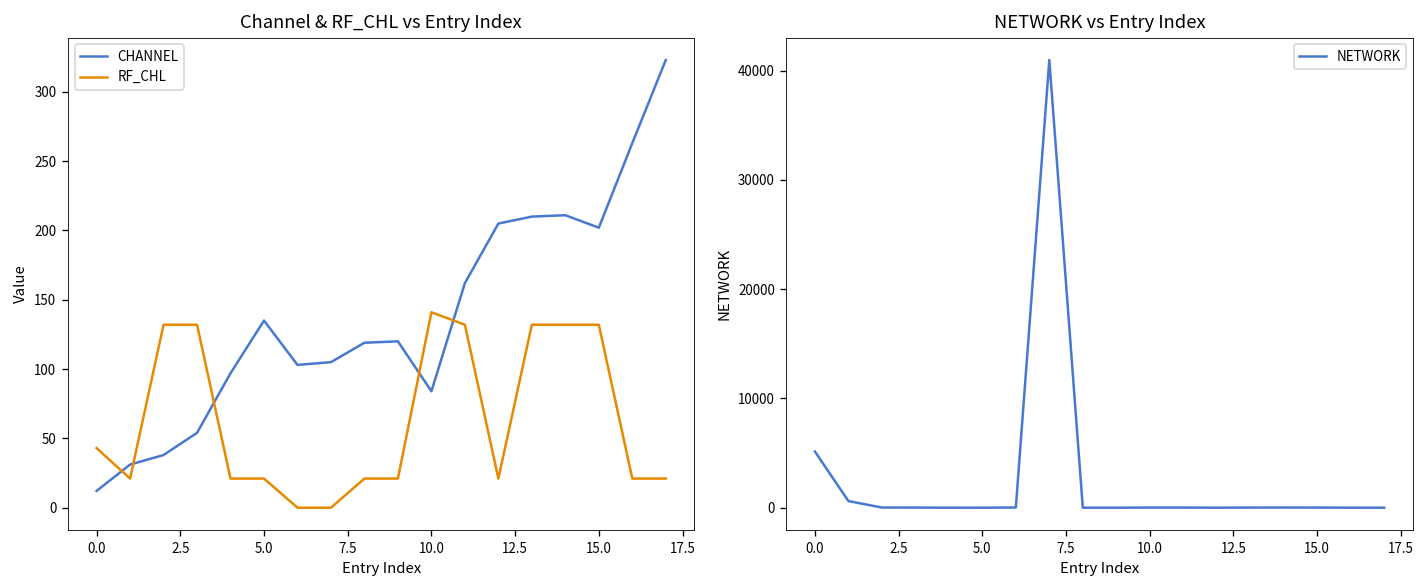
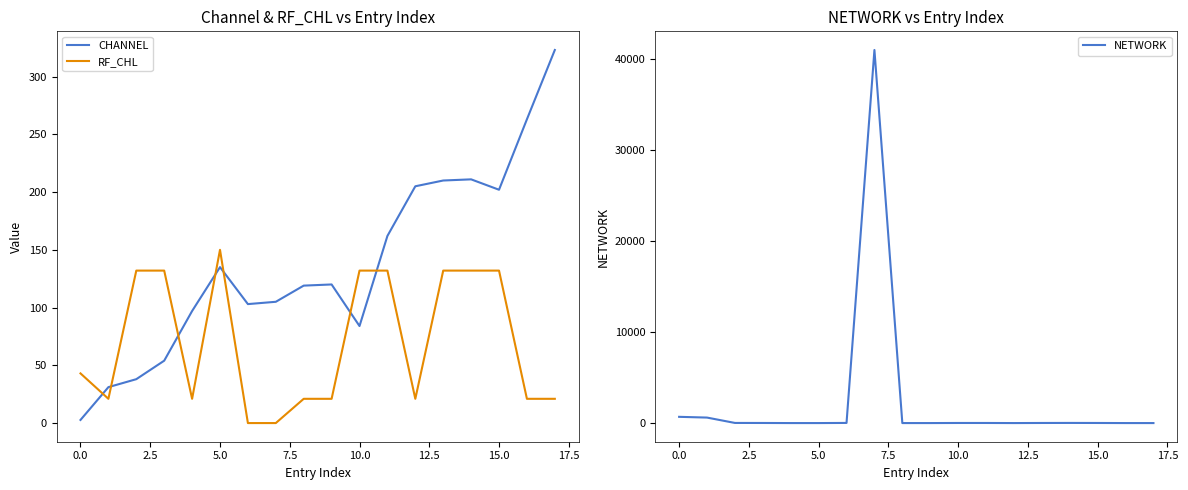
  {
    "Channel & RF_CHL vs Entry Index": {
      "CHANNEL": {
-       "0.0": 12,
+       "0.0": 3,
        "5.0": 135,
        "10.0": 84,
        "15.0": 202
      },
      "RF_CHL": {
        "0.0": 43,
-       "5.0": 21,
-       "10.0": 141,
+       "5.0": 150,
+       "10.0": 132,
        "15.0": 132
      }
    },
    "NETWORK vs Entry Index": {
-     "0.0": 5000,
+     "0.0": 1000,
      "5.0": 0,
      "10.0": 0,
      "15.0": 0
    }
  }
